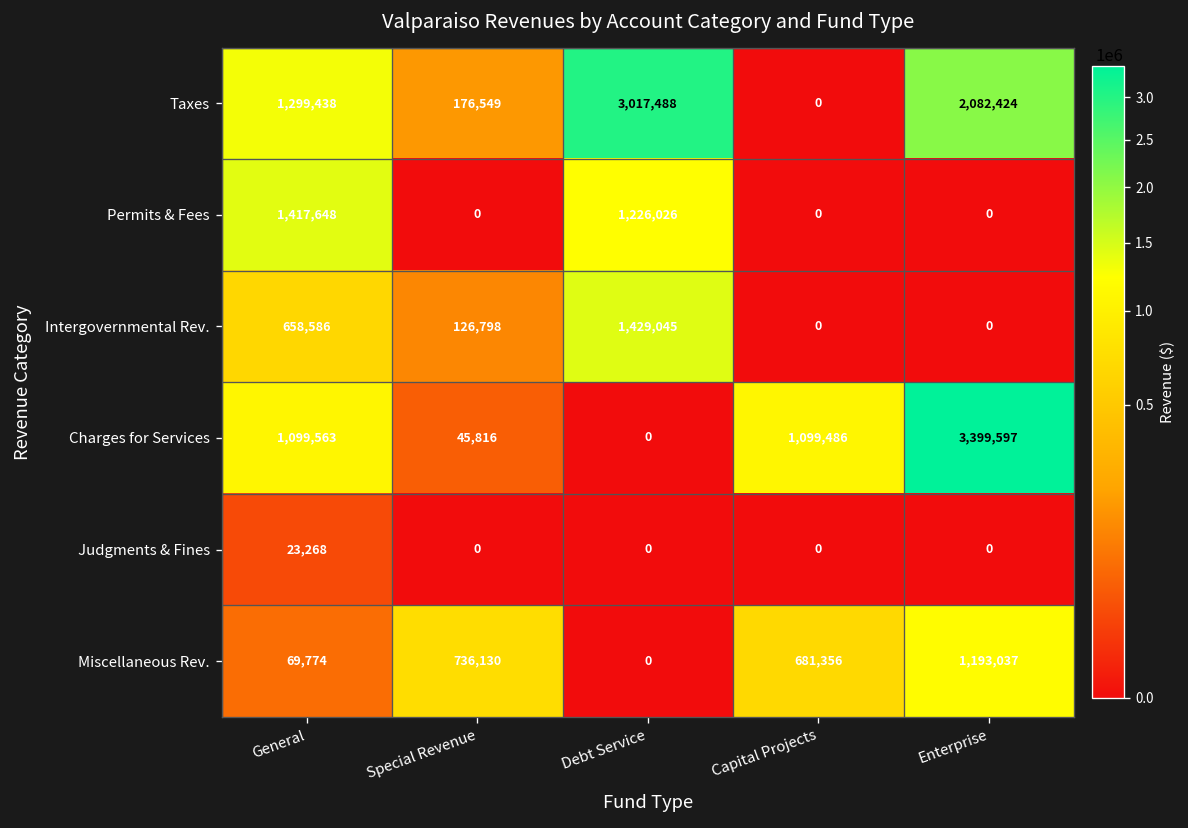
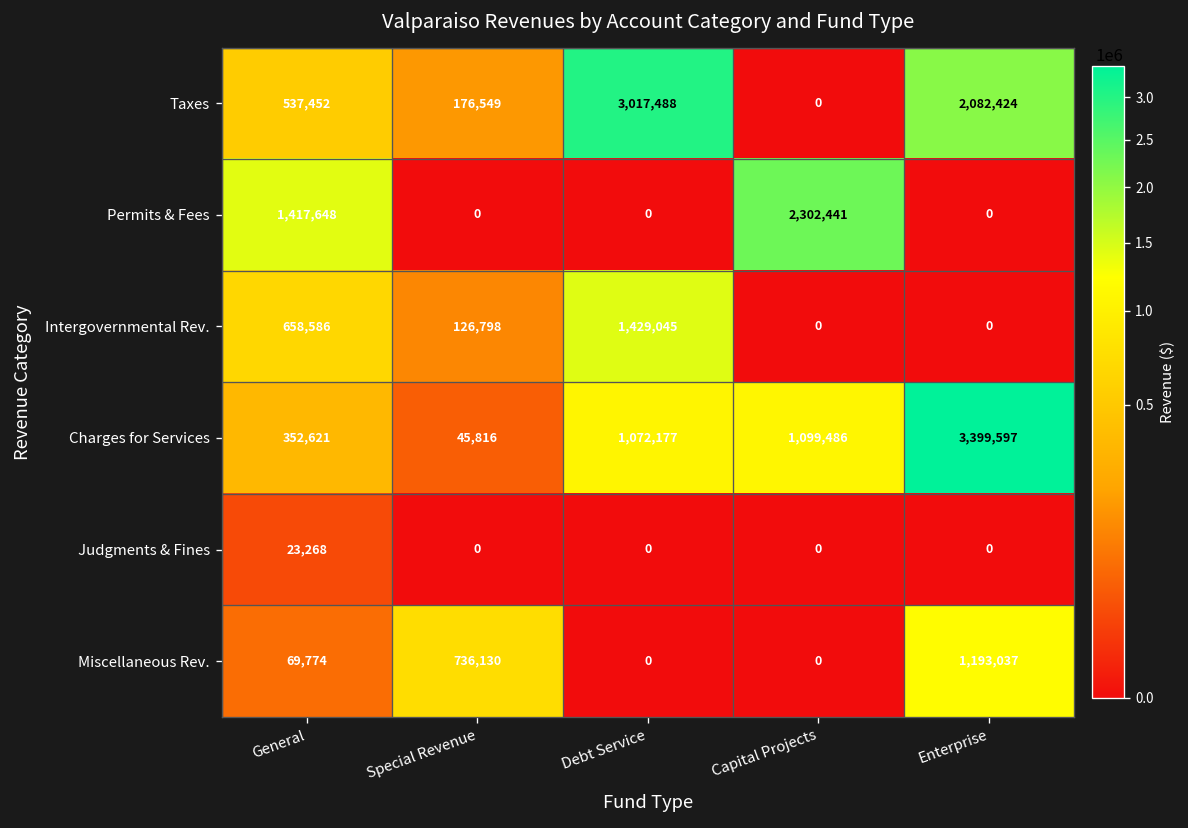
  {
    "Taxes": {
-     "General": "1,299,438",
+     "General": "537,452",
      "Special Revenue": "176,549",
      "Debt Service": "3,017,488",
      "Capital Projects": "0",
      "Enterprise": "2,082,424"
    },
    "Permits & Fees": {
      "General": "1,417,648",
      "Special Revenue": "0",
-     "Debt Service": "1,226,026",
-     "Capital Projects": "0",
+     "Debt Service": "0",
+     "Capital Projects": "2,302,441",
      "Enterprise": "0"
    },
    "Intergovernmental Rev.": {
      "General": "658,586",
      "Special Revenue": "126,798",
      "Debt Service": "1,429,045",
      "Capital Projects": "0",
      "Enterprise": "0"
    },
    "Charges for Services": {
-     "General": "1,099,563",
+     "General": "352,621",
      "Special Revenue": "45,816",
-     "Debt Service": "0",
+     "Debt Service": "1,072,177",
      "Capital Projects": "1,099,486",
      "Enterprise": "3,399,597"
    },
    "Judgments & Fines": {
      "General": "23,268",
      "Special Revenue": "0",
      "Debt Service": "0",
      "Capital Projects": "0",
      "Enterprise": "0"
    },
    "Miscellaneous Rev.": {
      "General": "69,774",
      "Special Revenue": "736,130",
      "Debt Service": "0",
-     "Capital Projects": "681,356",
+     "Capital Projects": "0",
      "Enterprise": "1,193,037"
    }
  }
